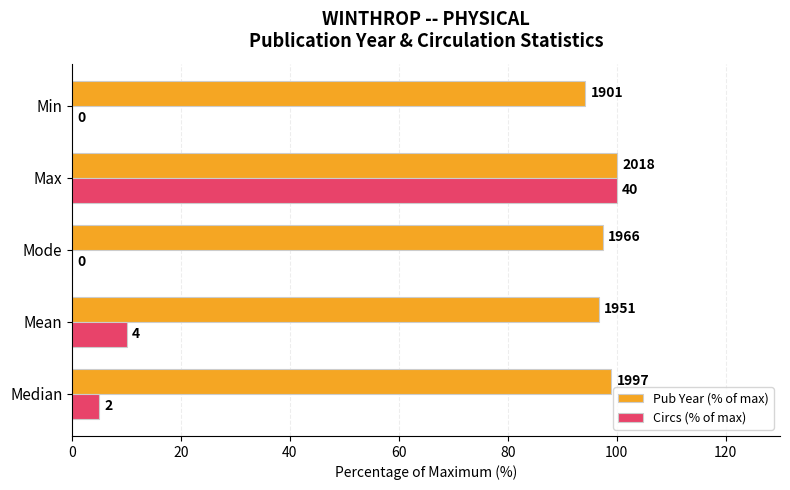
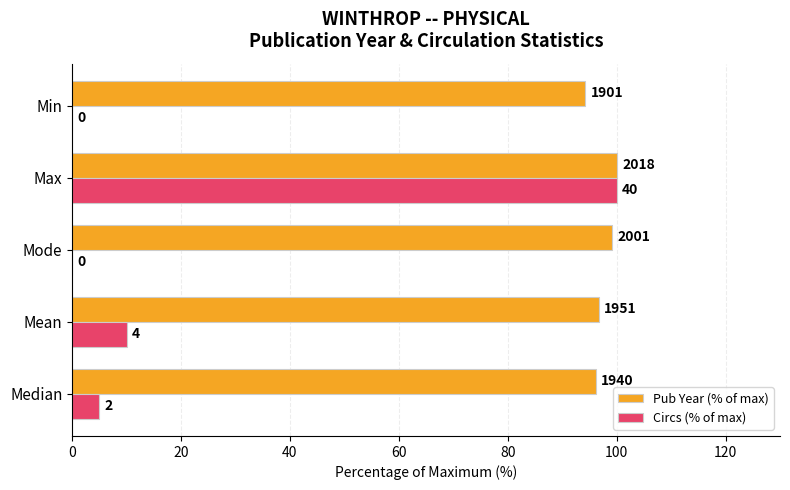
  {
    "Pub Year (% of max)": {
-     "Mode": 1966,
-     "Median": 1997
+     "Mode": 2001,
+     "Median": 1940
    },
    "Circs (% of max)": {
      "Min": 0,
      "Mode": 0
    }
  }
